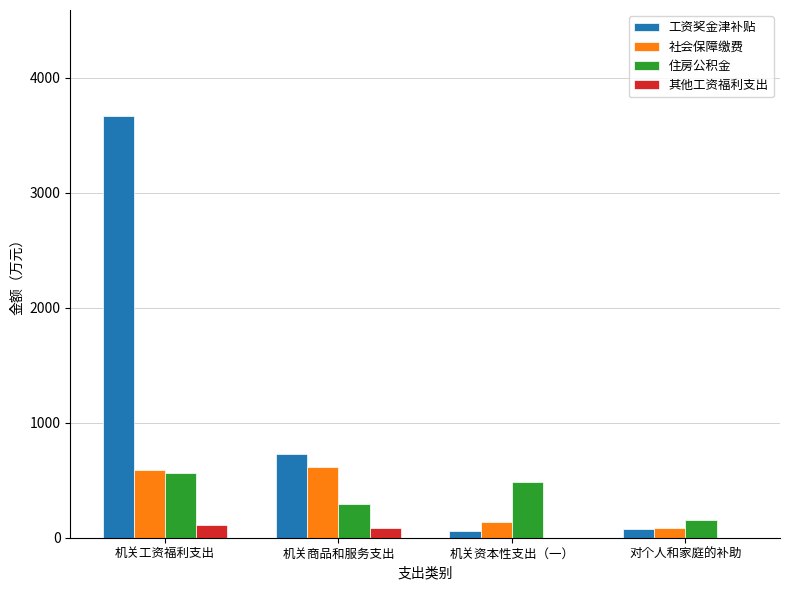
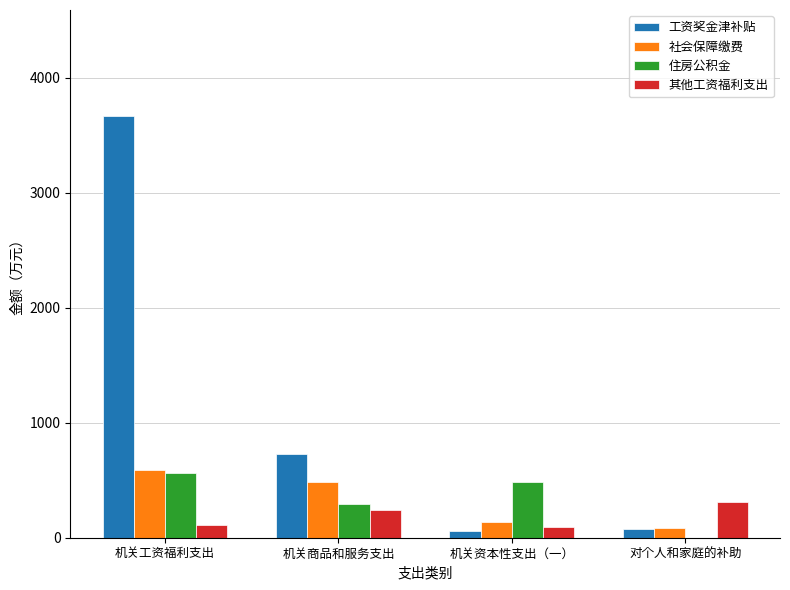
  {
    "工资奖金津补贴": {
      "机关工资福利支出": 3670,
      "机关商品和服务支出": 730,
      "机关资本性支出（一）": 60,
      "对个人和家庭的补助": 80
    },
    "社会保障缴费": {
      "机关工资福利支出": 590,
-     "机关商品和服务支出": 610,
+     "机关商品和服务支出": 490,
      "机关资本性支出（一）": 140,
      "对个人和家庭的补助": 90
    },
    "住房公积金": {
      "机关工资福利支出": 570,
      "机关商品和服务支出": 290,
      "机关资本性支出（一）": 480,
-     "对个人和家庭的补助": 150
+     "对个人和家庭的补助": 0
    },
    "其他工资福利支出": {
      "机关工资福利支出": 110,
-     "机关商品和服务支出": 90,
-     "机关资本性支出（一）": 0,
-     "对个人和家庭的补助": 0
+     "机关商品和服务支出": 240,
+     "机关资本性支出（一）": 90,
+     "对个人和家庭的补助": 310
    }
  }
